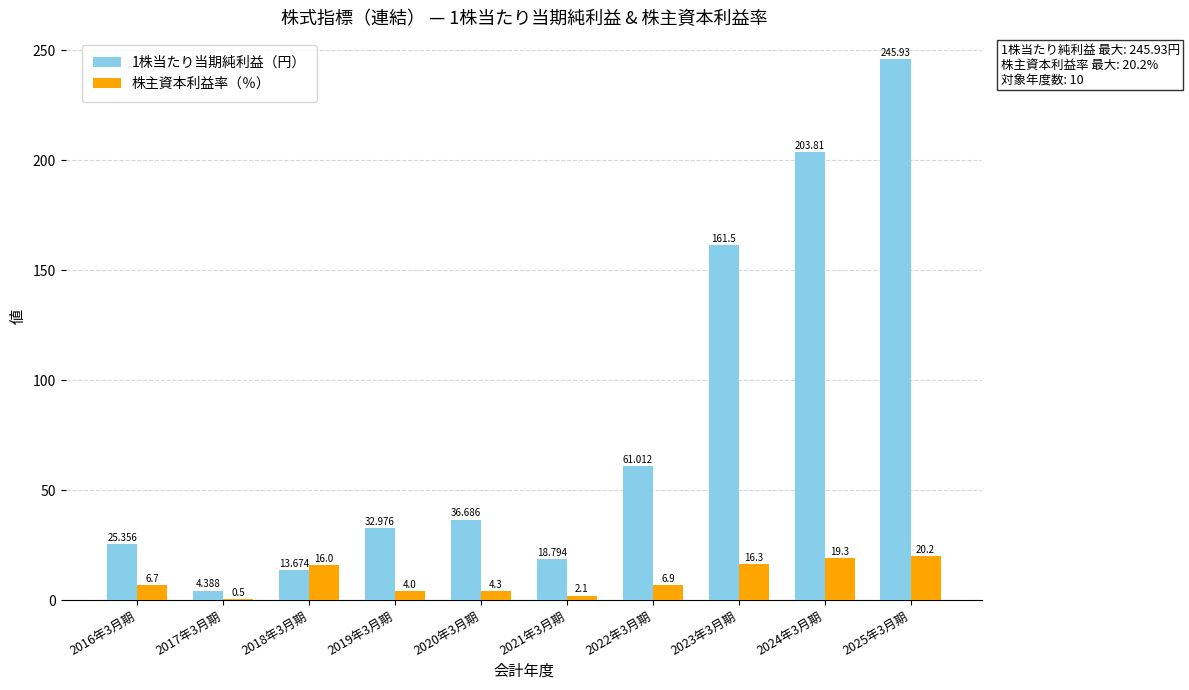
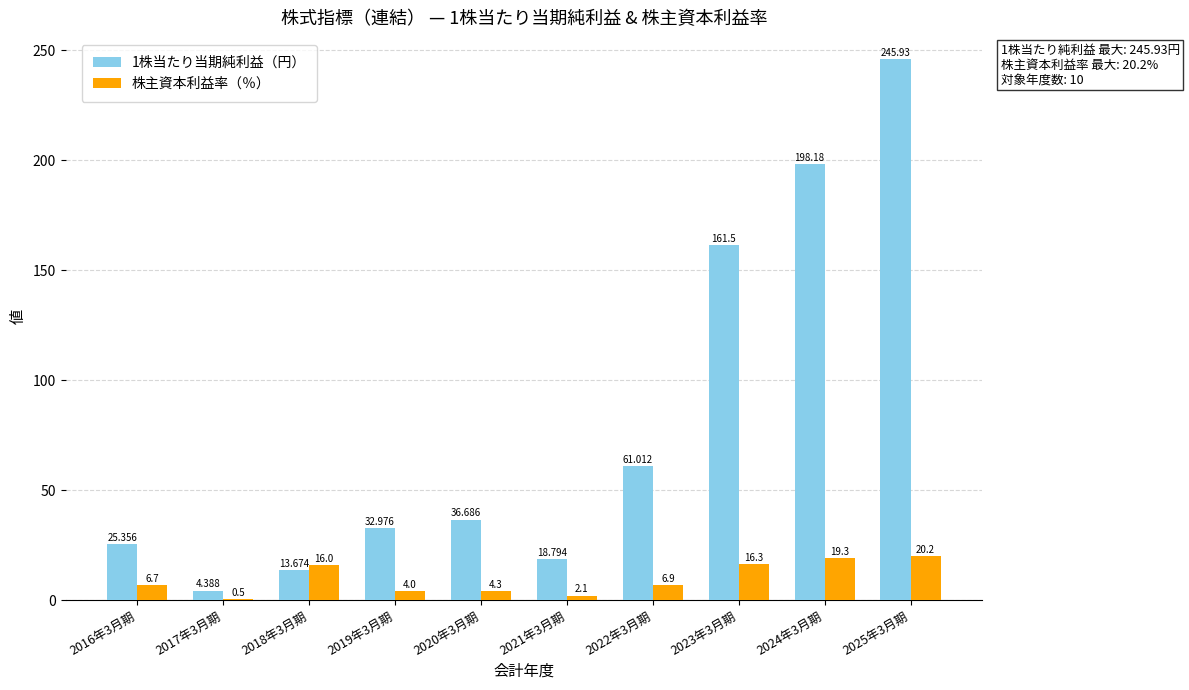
  {
    "1株当たり当期純利益（円）": {
      "2016年3月期": 25.356,
      "2017年3月期": 4.388,
      "2018年3月期": 13.674,
      "2019年3月期": 32.976,
      "2020年3月期": 36.686,
      "2021年3月期": 18.794,
      "2022年3月期": 61.012,
      "2023年3月期": 161.5,
-     "2024年3月期": 203.81,
+     "2024年3月期": 198.18,
      "2025年3月期": 245.93
    },
    "株主資本利益率（％）": {
      "2016年3月期": 6.7,
      "2017年3月期": 0.5,
      "2018年3月期": 16.0,
      "2019年3月期": 4.0,
      "2020年3月期": 4.3,
      "2021年3月期": 2.1,
      "2022年3月期": 6.9,
      "2023年3月期": 16.3,
      "2024年3月期": 19.3,
      "2025年3月期": 20.2
    }
  }
